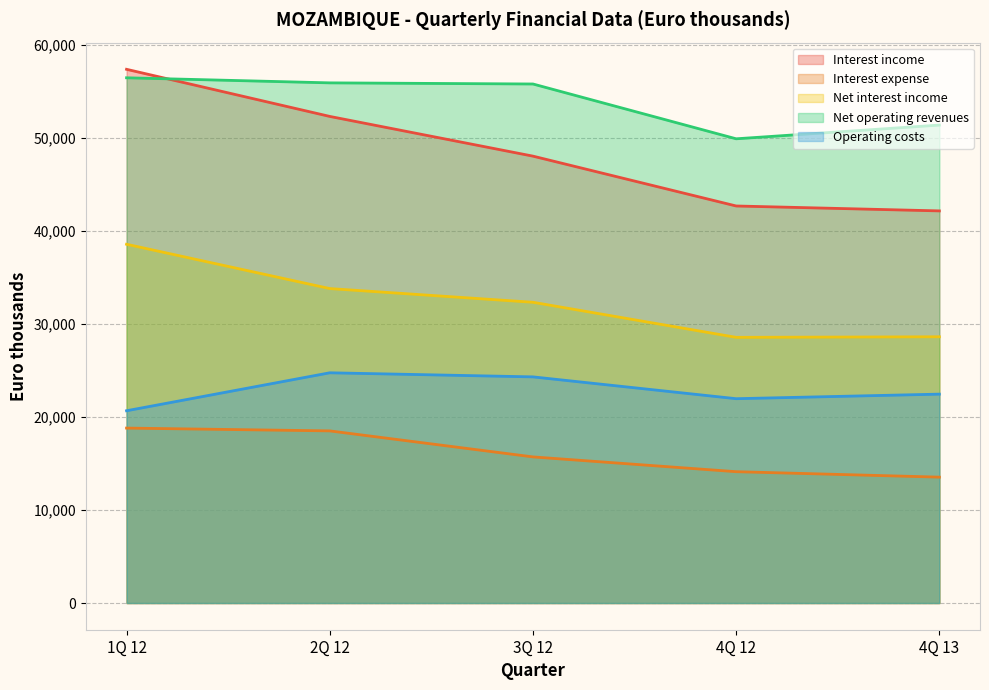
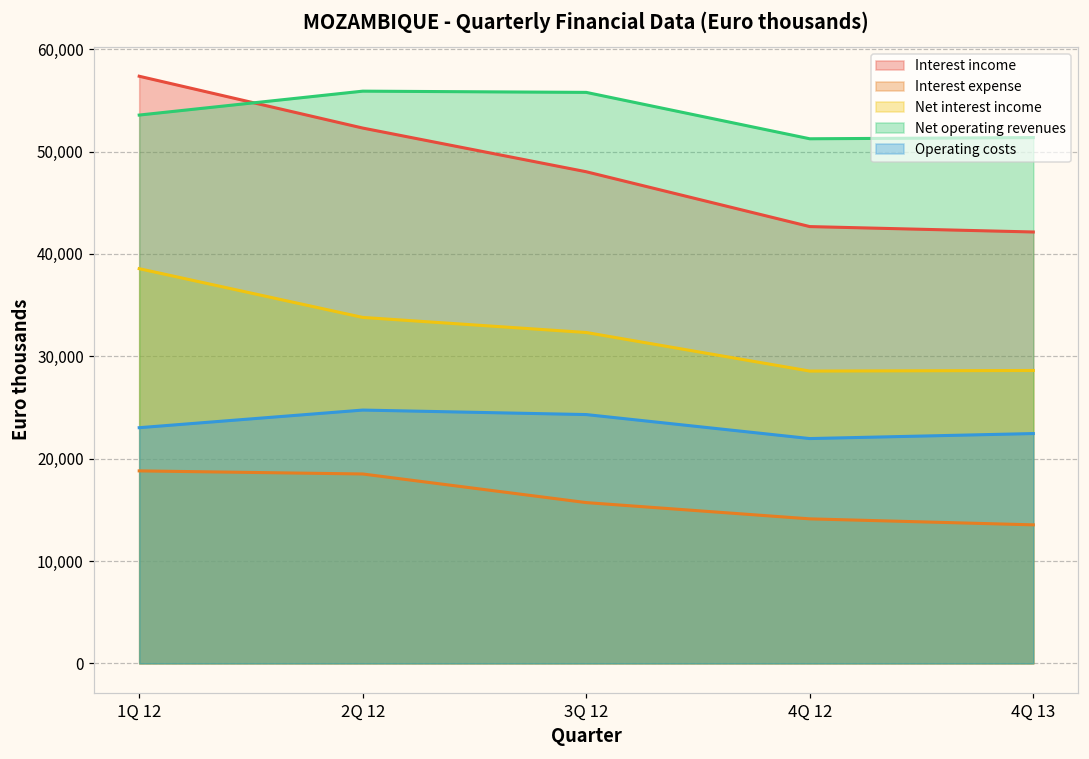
  {
    "Net operating revenues": {
-     "1Q 12": "56,000",
+     "1Q 12": "54,000",
      "2Q 12": "56,000",
      "3Q 12": "56,000",
-     "4Q 12": "50,000"
+     "4Q 12": "51,000"
    },
    "Operating costs": {
-     "1Q 12": "21,000",
+     "1Q 12": "23,000",
      "2Q 12": "25,000",
      "3Q 12": "24,000",
      "4Q 12": "22,000",
      "4Q 13": "22,000"
    }
  }
